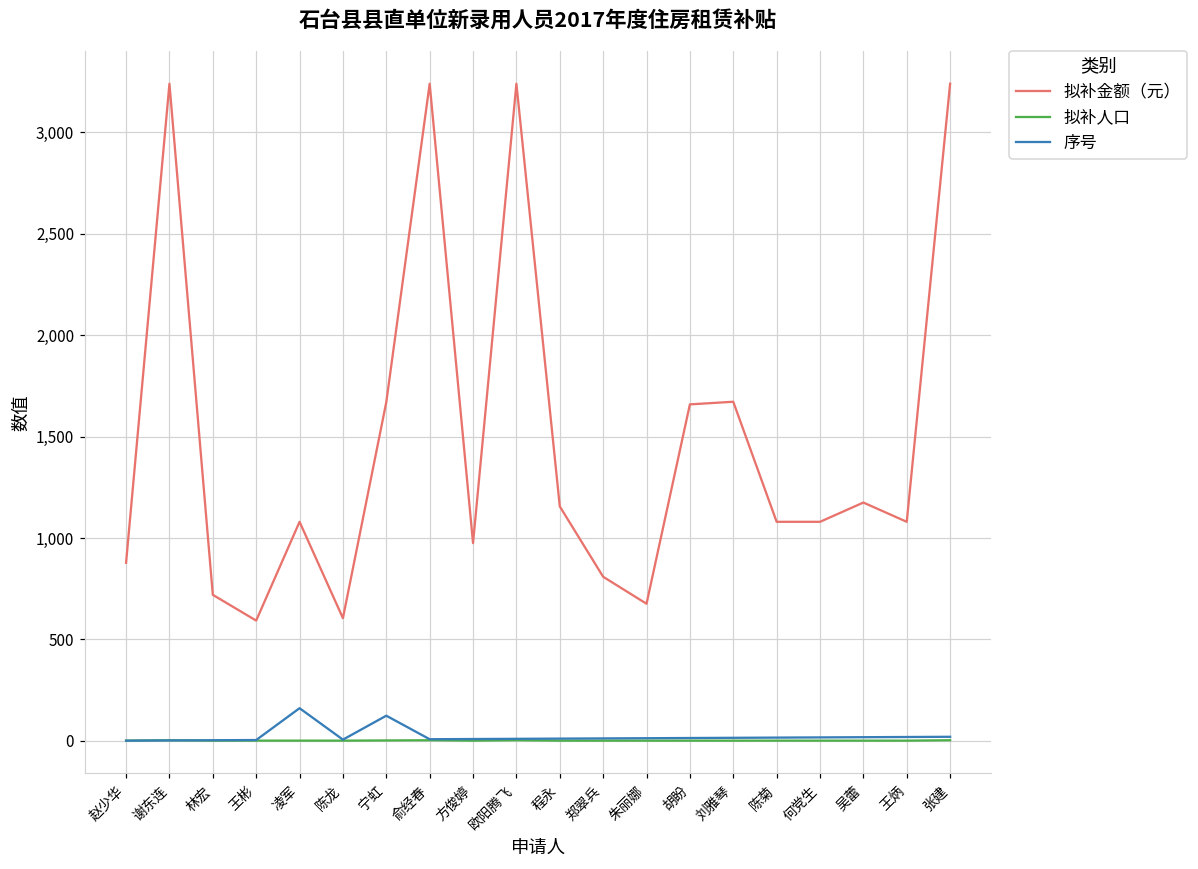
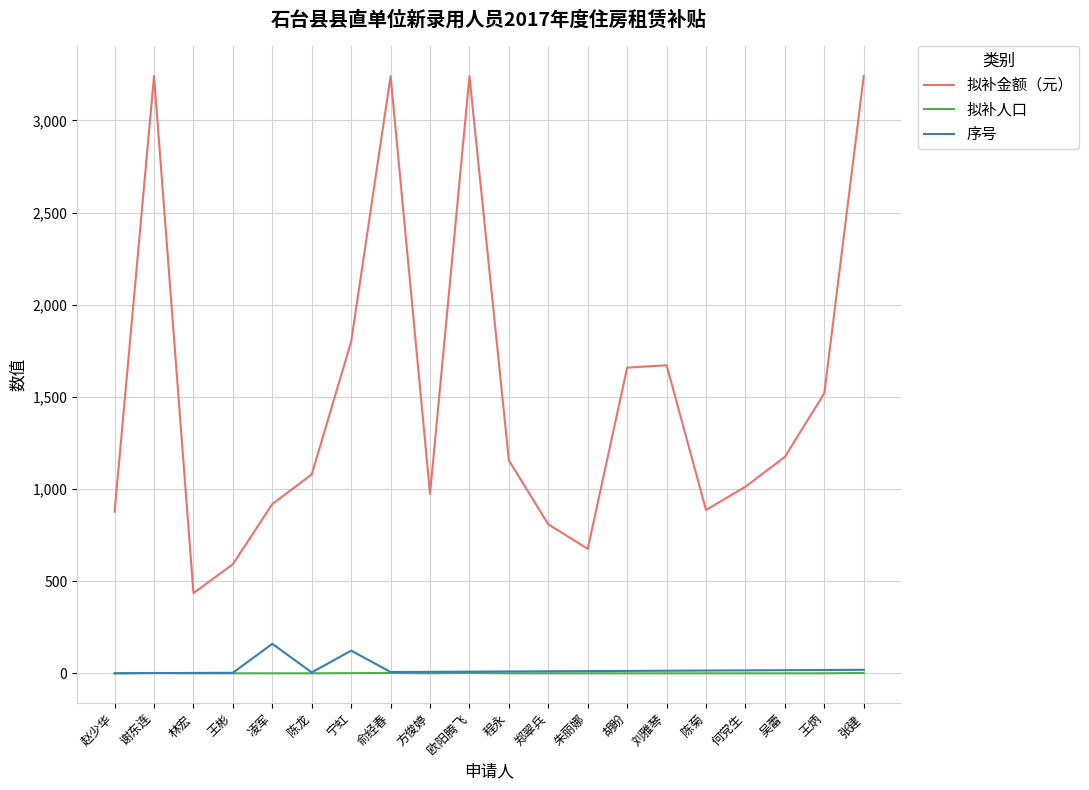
  {
    "拟补金额（元）": {
      "赵少华": "880",
      "谢东连": "3,240",
-     "林宏": "720",
+     "林宏": "440",
      "王彬": "590",
-     "凌军": "1,080",
-     "陈龙": "610",
-     "宁虹": "1,670",
+     "凌军": "920",
+     "陈龙": "1,080",
+     "宁虹": "1,800",
      "俞经春": "3,240",
      "方俊婷": "980",
      "欧阳腾飞": "3,240",
      "程永": "1,160",
      "郑翠兵": "810",
      "朱丽娜": "680",
      "胡盼": "1,660",
      "刘雅琴": "1,670",
-     "陈菊": "1,080",
-     "何党生": "1,080",
+     "陈菊": "890",
+     "何党生": "1,010",
      "吴蕾": "1,180",
-     "王炳": "1,080",
+     "王炳": "1,520",
      "张建": "3,240"
    },
    "拟补人口": {
      "凌军": "0",
      "宁虹": "0",
      "刘雅琴": "0",
      "陈菊": "0",
      "何党生": "0",
      "吴蕾": "0",
      "王炳": "0",
      "张建": "0"
    },
    "序号": {
      "凌军": "160",
      "宁虹": "120",
      "刘雅琴": "20",
      "陈菊": "20",
      "何党生": "20",
      "吴蕾": "20",
      "王炳": "20",
      "张建": "20"
    }
  }
